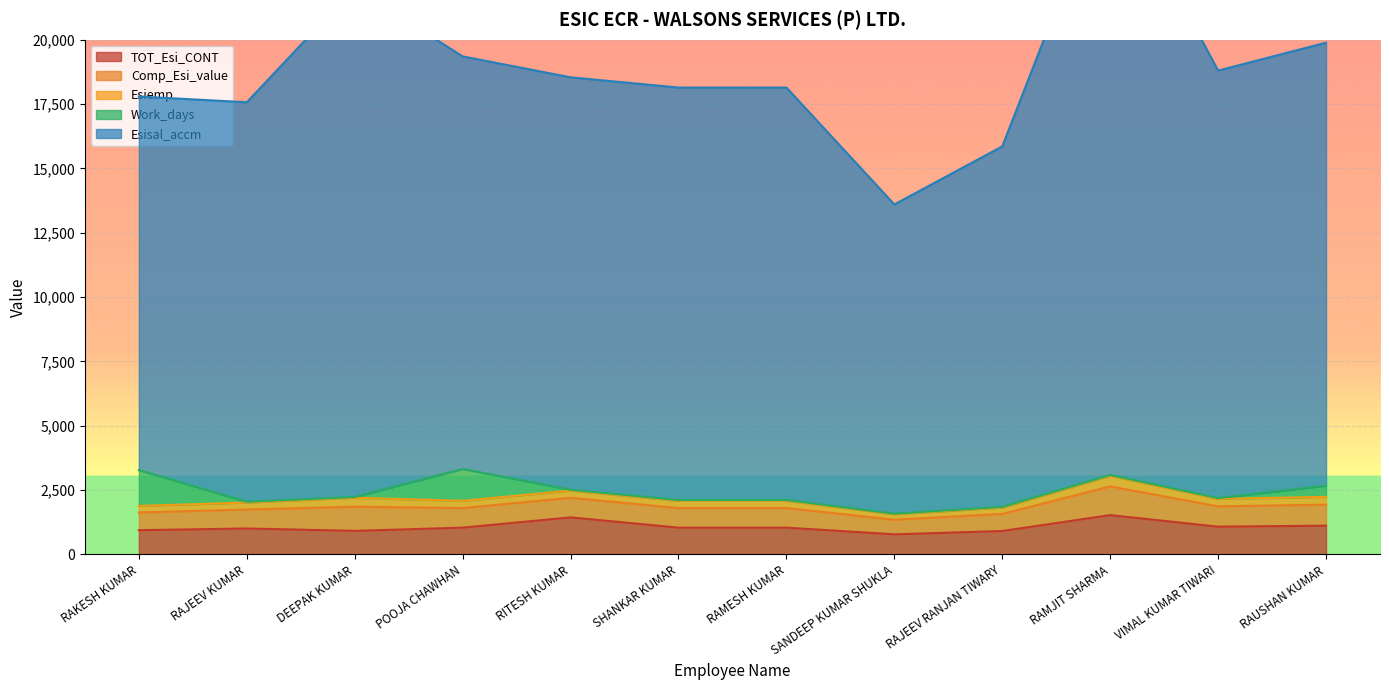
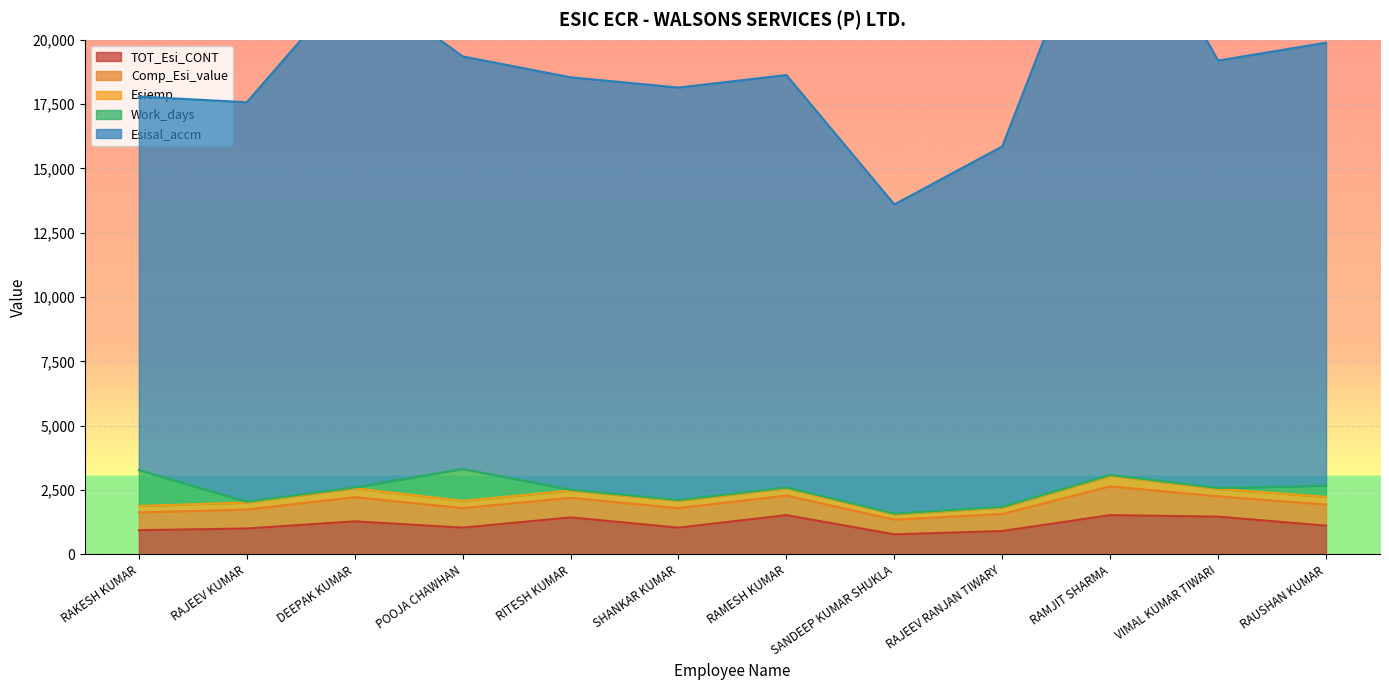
  {
    "TOT_Esi_CONT": {
      "RAKESH KUMAR": "900",
      "RAJEEV KUMAR": "1,000",
-     "DEEPAK KUMAR": "900",
+     "DEEPAK KUMAR": "1,300",
      "POOJA CHAWHAN": "1,000",
      "RITESH KUMAR": "1,400",
      "SHANKAR KUMAR": "1,000",
-     "RAMESH KUMAR": "1,000",
+     "RAMESH KUMAR": "1,500",
      "SANDEEP KUMAR SHUKLA": "800",
      "RAJEEV RANJAN TIWARY": "900",
      "RAMJIT SHARMA": "1,500",
-     "VIMAL KUMAR TIWARI": "1,100",
+     "VIMAL KUMAR TIWARI": "1,500",
      "RAUSHAN KUMAR": "1,100"
    },
    "Work_days": {
      "RAKESH KUMAR": "1,400",
      "POOJA CHAWHAN": "1,200",
      "RAUSHAN KUMAR": "400"
    },
    "Esisal_accm": {
      "RAJEEV KUMAR": "15,500",
      "POOJA CHAWHAN": "16,000",
      "RITESH KUMAR": "16,000",
      "SHANKAR KUMAR": "16,000",
      "RAMESH KUMAR": "16,000",
      "SANDEEP KUMAR SHUKLA": "12,000",
      "RAJEEV RANJAN TIWARY": "14,000",
      "VIMAL KUMAR TIWARI": "16,600",
      "RAUSHAN KUMAR": "17,200"
    }
  }
